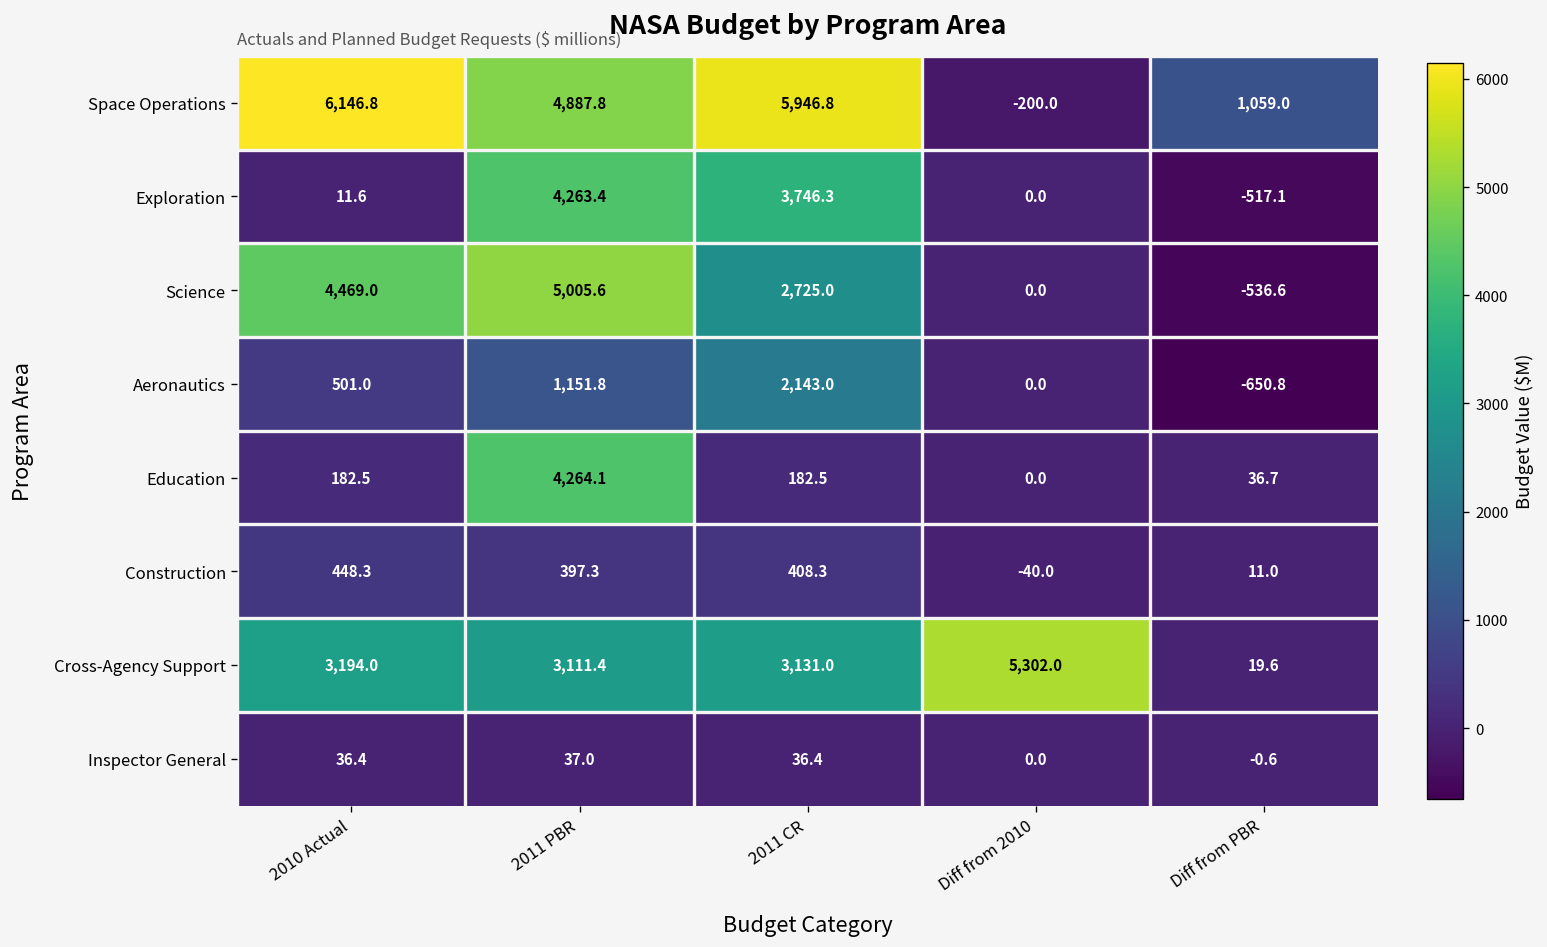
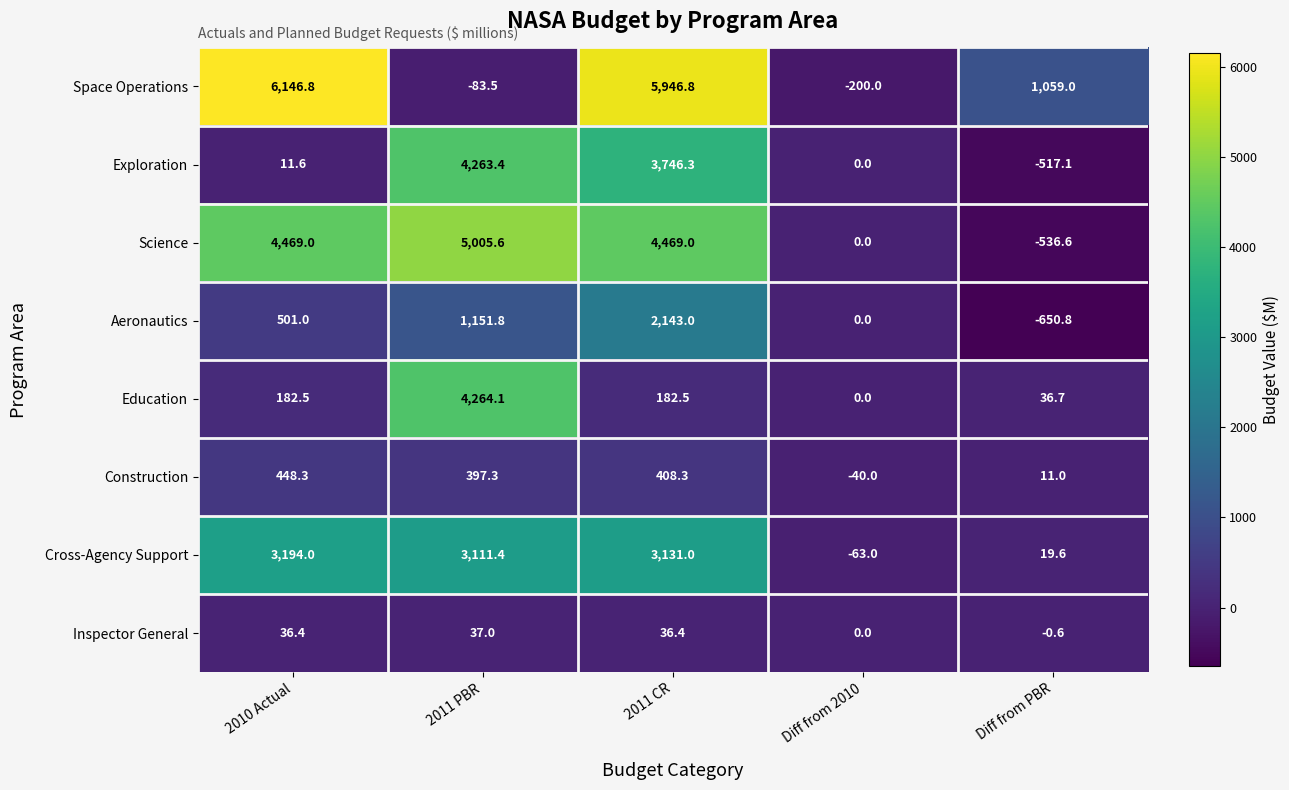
  {
    "Space Operations": {
      "2010 Actual": "6,146.8",
-     "2011 PBR": "4,887.8",
+     "2011 PBR": "-83.5",
      "2011 CR": "5,946.8",
      "Diff from 2010": "-200.0",
      "Diff from PBR": "1,059.0"
    },
    "Exploration": {
      "2010 Actual": "11.6",
      "2011 PBR": "4,263.4",
      "2011 CR": "3,746.3",
      "Diff from 2010": "0.0",
      "Diff from PBR": "-517.1"
    },
    "Science": {
      "2010 Actual": "4,469.0",
      "2011 PBR": "5,005.6",
-     "2011 CR": "2,725.0",
+     "2011 CR": "4,469.0",
      "Diff from 2010": "0.0",
      "Diff from PBR": "-536.6"
    },
    "Aeronautics": {
      "2010 Actual": "501.0",
      "2011 PBR": "1,151.8",
      "2011 CR": "2,143.0",
      "Diff from 2010": "0.0",
      "Diff from PBR": "-650.8"
    },
    "Education": {
      "2010 Actual": "182.5",
      "2011 PBR": "4,264.1",
      "2011 CR": "182.5",
      "Diff from 2010": "0.0",
      "Diff from PBR": "36.7"
    },
    "Construction": {
      "2010 Actual": "448.3",
      "2011 PBR": "397.3",
      "2011 CR": "408.3",
      "Diff from 2010": "-40.0",
      "Diff from PBR": "11.0"
    },
    "Cross-Agency Support": {
      "2010 Actual": "3,194.0",
      "2011 PBR": "3,111.4",
      "2011 CR": "3,131.0",
-     "Diff from 2010": "5,302.0",
+     "Diff from 2010": "-63.0",
      "Diff from PBR": "19.6"
    },
    "Inspector General": {
      "2010 Actual": "36.4",
      "2011 PBR": "37.0",
      "2011 CR": "36.4",
      "Diff from 2010": "0.0",
      "Diff from PBR": "-0.6"
    }
  }
